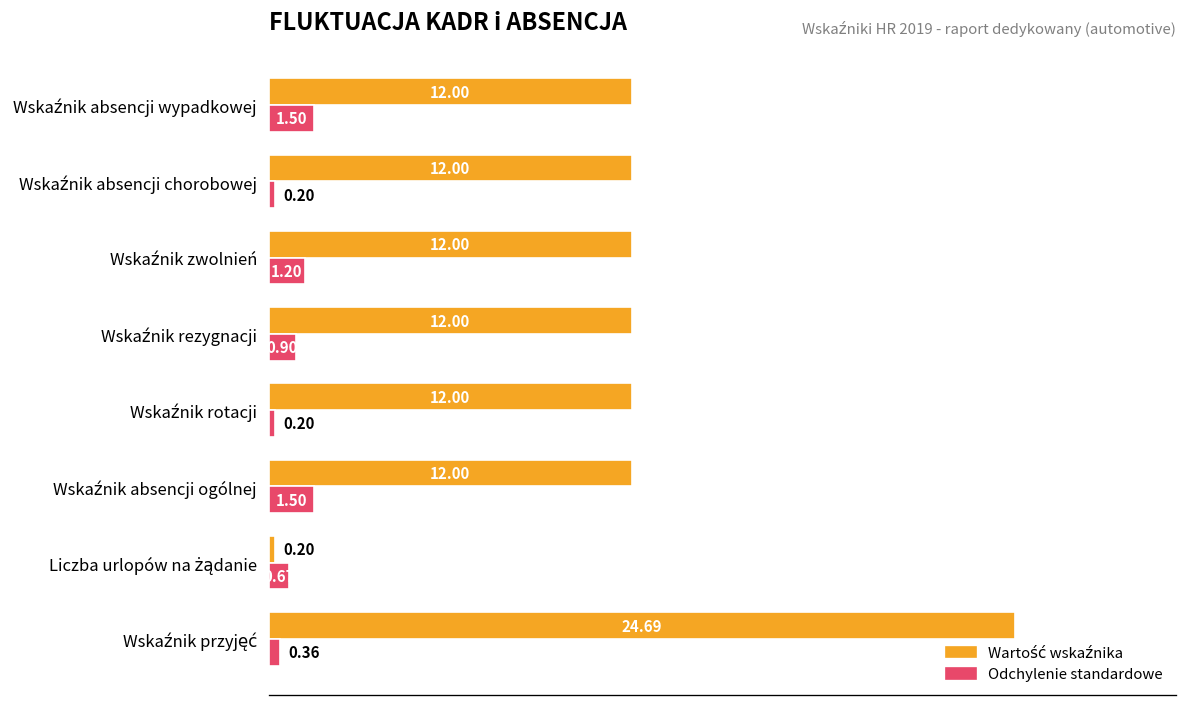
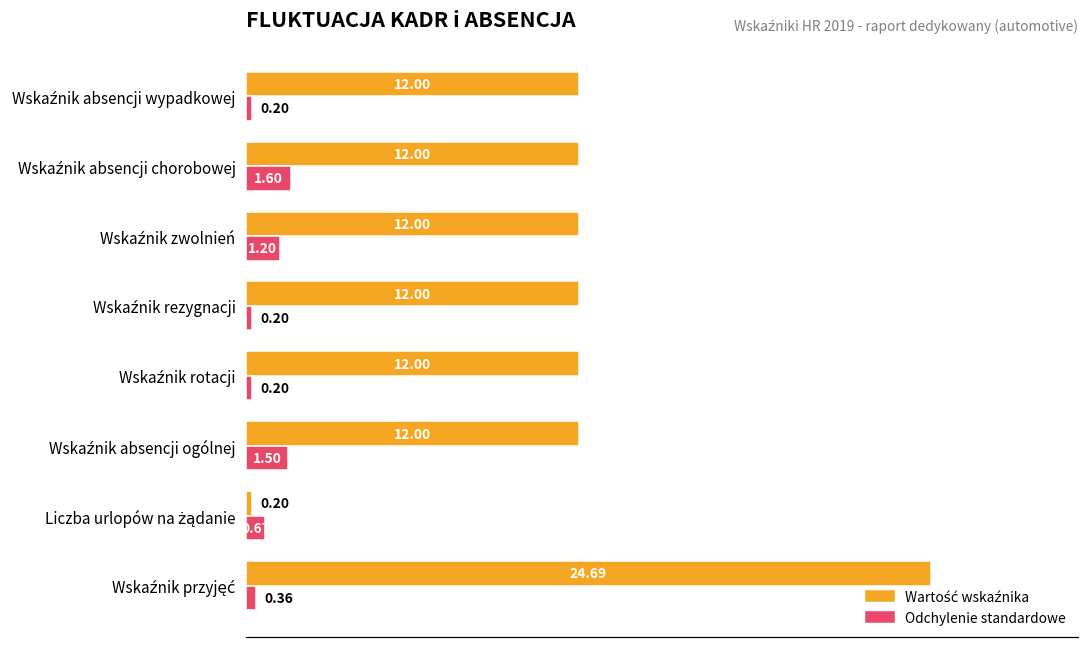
  {
    "Wartość wskaźnika": {
      "Wskaźnik absencji wypadkowej": 12.00,
      "Wskaźnik absencji chorobowej": 12.00,
      "Wskaźnik zwolnień": 12.00,
      "Wskaźnik rezygnacji": 12.00,
      "Wskaźnik rotacji": 12.00,
      "Wskaźnik absencji ogólnej": 12.00,
      "Liczba urlopów na żądanie": 0.20,
      "Wskaźnik przyjęć": 24.69
    },
    "Odchylenie standardowe": {
-     "Wskaźnik absencji wypadkowej": 1.50,
-     "Wskaźnik absencji chorobowej": 0.20,
+     "Wskaźnik absencji wypadkowej": 0.20,
+     "Wskaźnik absencji chorobowej": 1.60,
      "Wskaźnik zwolnień": 1.20,
-     "Wskaźnik rezygnacji": 0.90,
+     "Wskaźnik rezygnacji": 0.20,
      "Wskaźnik rotacji": 0.20,
      "Wskaźnik absencji ogólnej": 1.50,
      "Liczba urlopów na żądanie": 0.67,
      "Wskaźnik przyjęć": 0.36
    }
  }
